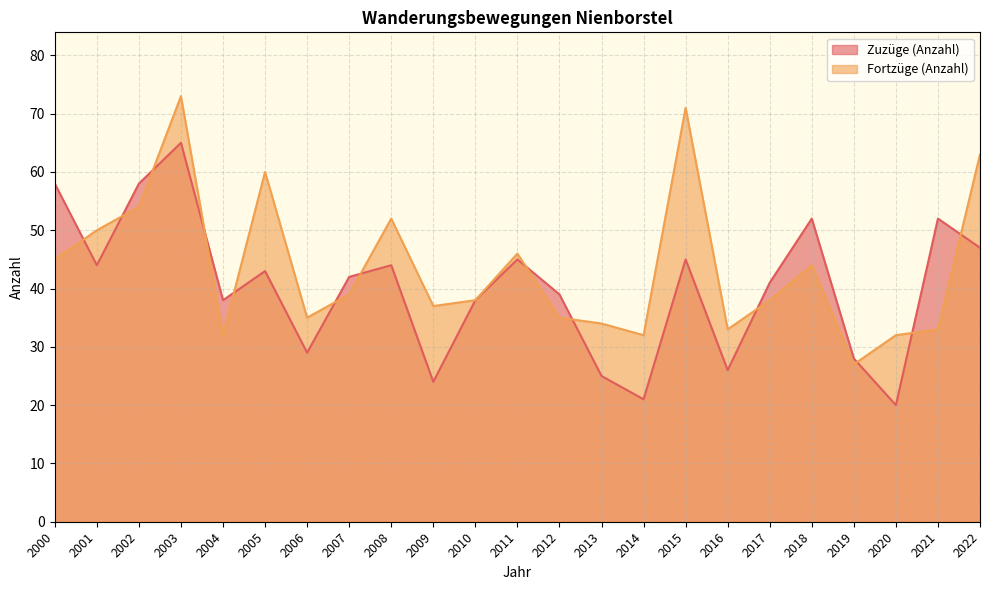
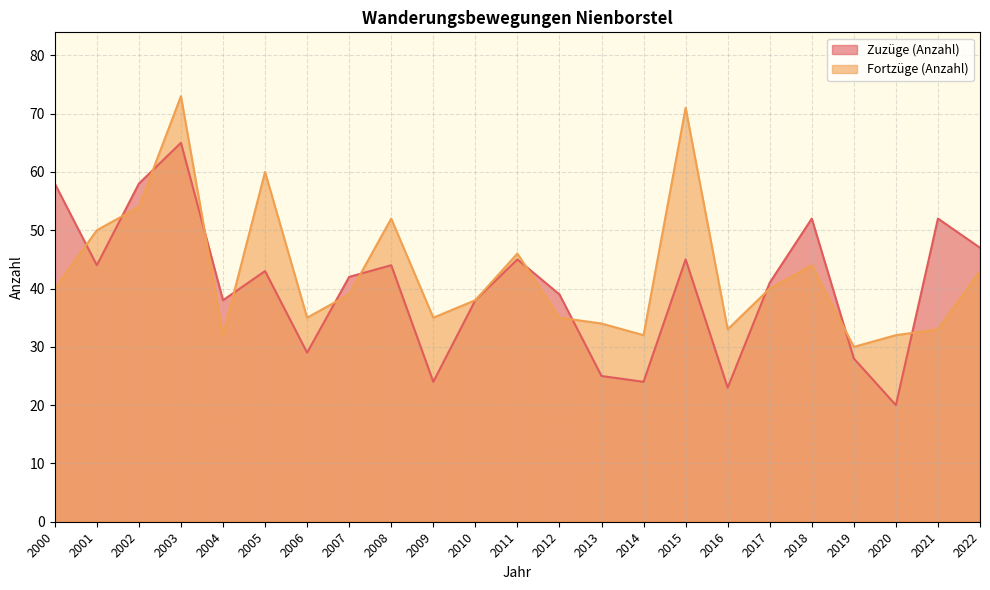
  {
    "Zuzüge (Anzahl)": {
      "2000": 58,
      "2001": 44,
      "2002": 58,
      "2003": 65,
      "2004": 38,
      "2005": 43,
      "2006": 29,
      "2007": 42,
      "2008": 44,
      "2009": 24,
      "2011": 45,
      "2012": 39,
      "2013": 25,
-     "2014": 21,
+     "2014": 24,
      "2015": 45,
-     "2016": 26,
+     "2016": 23,
      "2017": 41,
      "2018": 52,
      "2019": 28,
      "2020": 20,
      "2021": 52,
      "2022": 47
    },
    "Fortzüge (Anzahl)": {
-     "2000": 45,
+     "2000": 40,
      "2001": 50,
      "2002": 54,
      "2003": 73,
      "2004": 32,
      "2005": 60,
      "2006": 35,
      "2007": 39,
      "2008": 52,
-     "2009": 37,
+     "2009": 35,
      "2011": 46,
      "2012": 35,
      "2013": 34,
      "2014": 32,
      "2015": 71,
      "2016": 33,
-     "2017": 38,
+     "2017": 40,
      "2018": 44,
-     "2019": 27,
+     "2019": 30,
      "2020": 32,
      "2021": 33,
-     "2022": 63
+     "2022": 43
    }
  }
